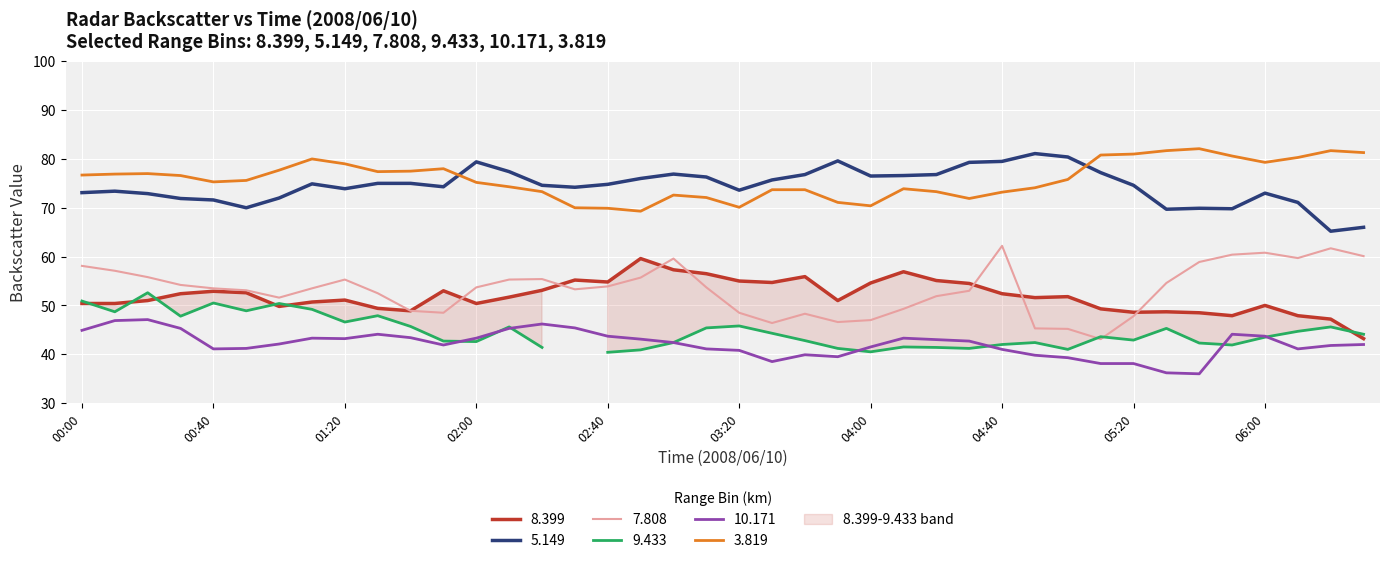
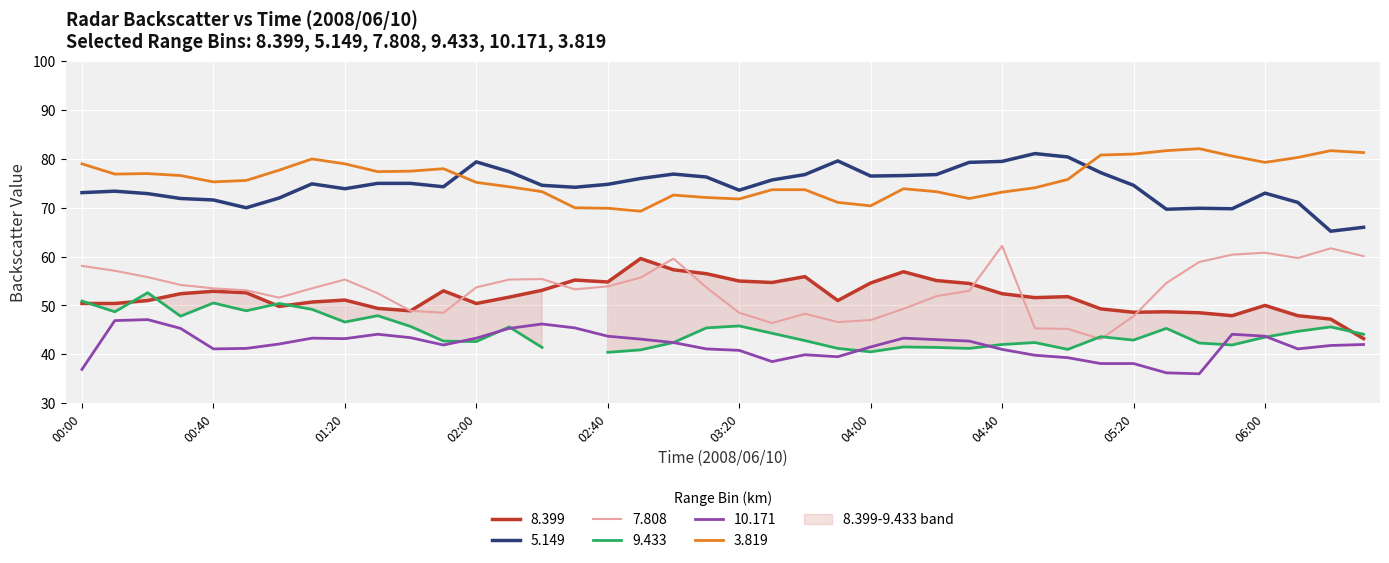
  {
    "8.399": {
      "00:40": 53,
      "01:20": 51,
      "02:00": 50,
      "02:40": 55,
      "03:20": 55,
      "04:00": 55,
      "04:40": 52,
      "05:20": 49,
      "06:00": 50
    },
    "5.149": {
      "00:00": 73,
      "00:40": 72,
      "01:20": 74,
      "02:00": 79,
      "02:40": 75,
      "03:20": 74,
      "04:00": 77,
      "04:40": 80,
      "05:20": 75,
      "06:00": 73
    },
    "7.808": {
      "00:00": 58,
      "00:40": 54,
      "01:20": 55,
      "02:00": 54,
      "02:40": 54,
      "03:20": 49,
      "04:00": 47,
      "04:40": 62,
      "05:20": 48,
      "06:00": 61
    },
    "9.433": {
      "00:40": 51,
      "01:20": 47,
      "02:00": 43,
      "02:40": 40,
      "03:20": 46,
      "04:00": 41,
      "04:40": 42,
      "05:20": 43
    },
    "10.171": {
-     "00:00": 45,
+     "00:00": 37,
      "00:40": 41,
      "01:20": 43,
      "02:00": 43,
      "02:40": 44,
      "03:20": 41,
      "04:00": 42,
      "04:40": 41,
      "05:20": 38
    },
    "3.819": {
-     "00:00": 77,
+     "00:00": 79,
      "00:40": 75,
      "01:20": 79,
      "02:00": 75,
      "02:40": 70,
-     "03:20": 70,
+     "03:20": 72,
      "04:00": 70,
      "04:40": 73,
      "05:20": 81,
      "06:00": 79
    }
  }
